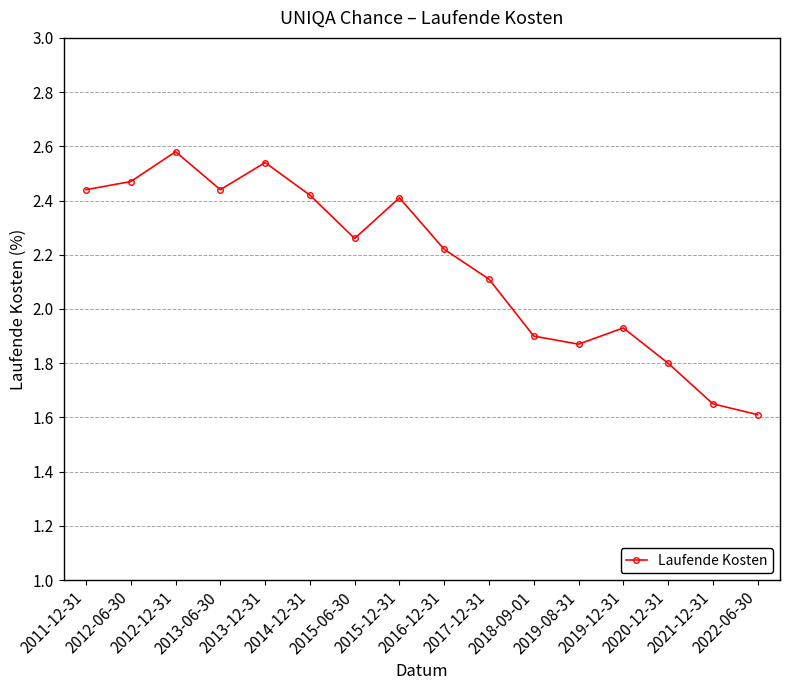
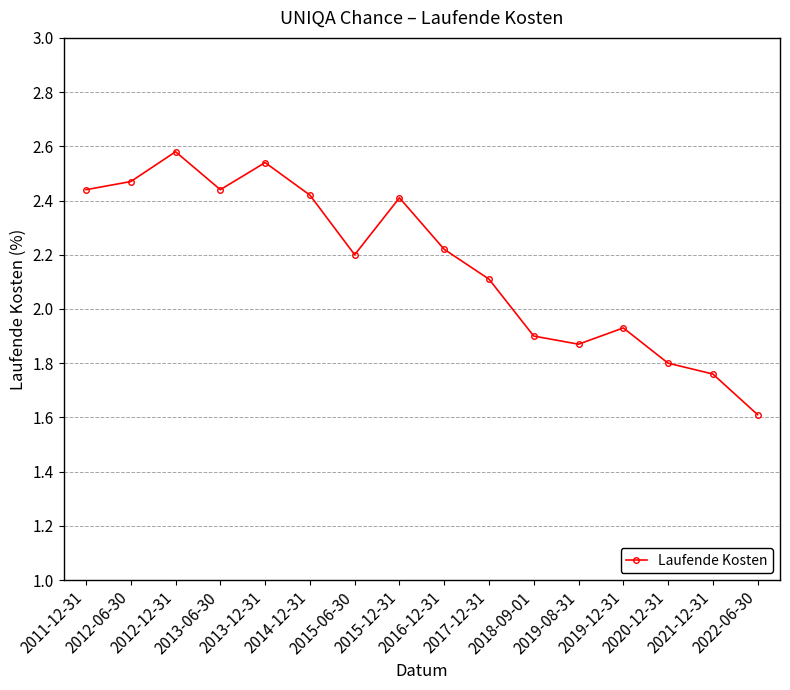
  {
    "2011-12-31": 2.44,
    "2012-06-30": 2.47,
    "2012-12-31": 2.58,
    "2013-06-30": 2.44,
    "2013-12-31": 2.54,
    "2014-12-31": 2.42,
-   "2015-06-30": 2.26,
+   "2015-06-30": 2.20,
    "2015-12-31": 2.41,
    "2016-12-31": 2.22,
    "2017-12-31": 2.11,
    "2018-09-01": 1.90,
    "2019-08-31": 1.87,
    "2019-12-31": 1.93,
    "2020-12-31": 1.80,
-   "2021-12-31": 1.65,
+   "2021-12-31": 1.76,
    "2022-06-30": 1.61
  }
